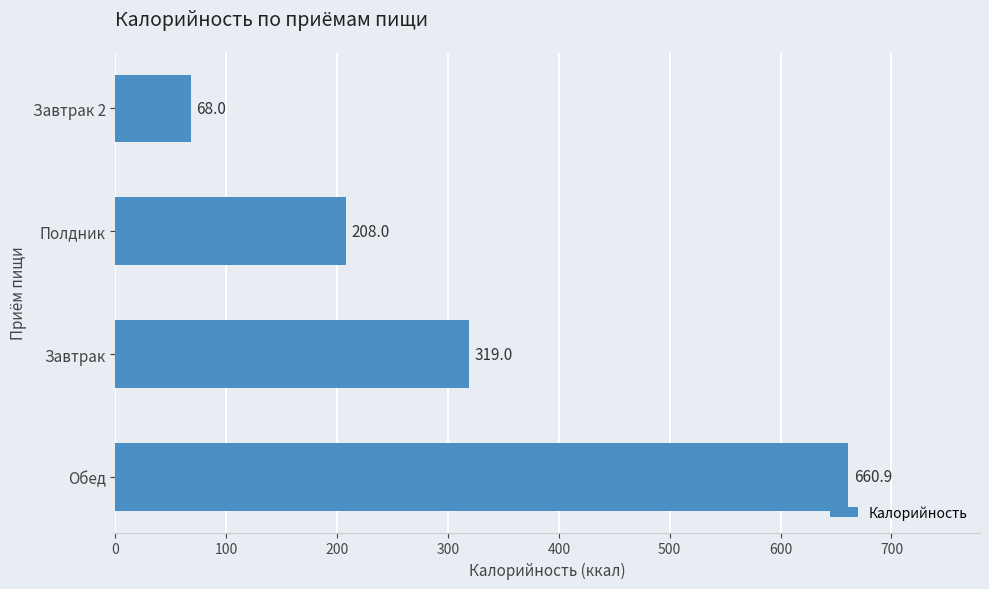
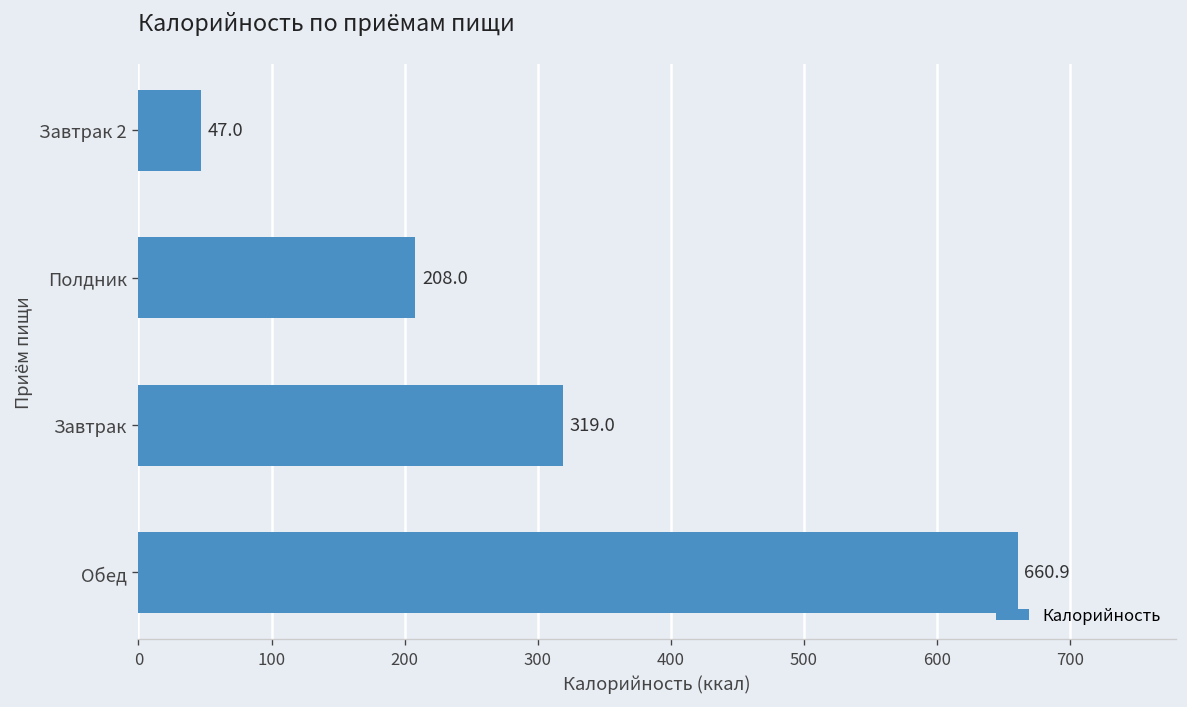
  {
-   "Завтрак 2": 68.0,
+   "Завтрак 2": 47.0,
    "Полдник": 208.0,
    "Завтрак": 319.0,
    "Обед": 660.9
  }
